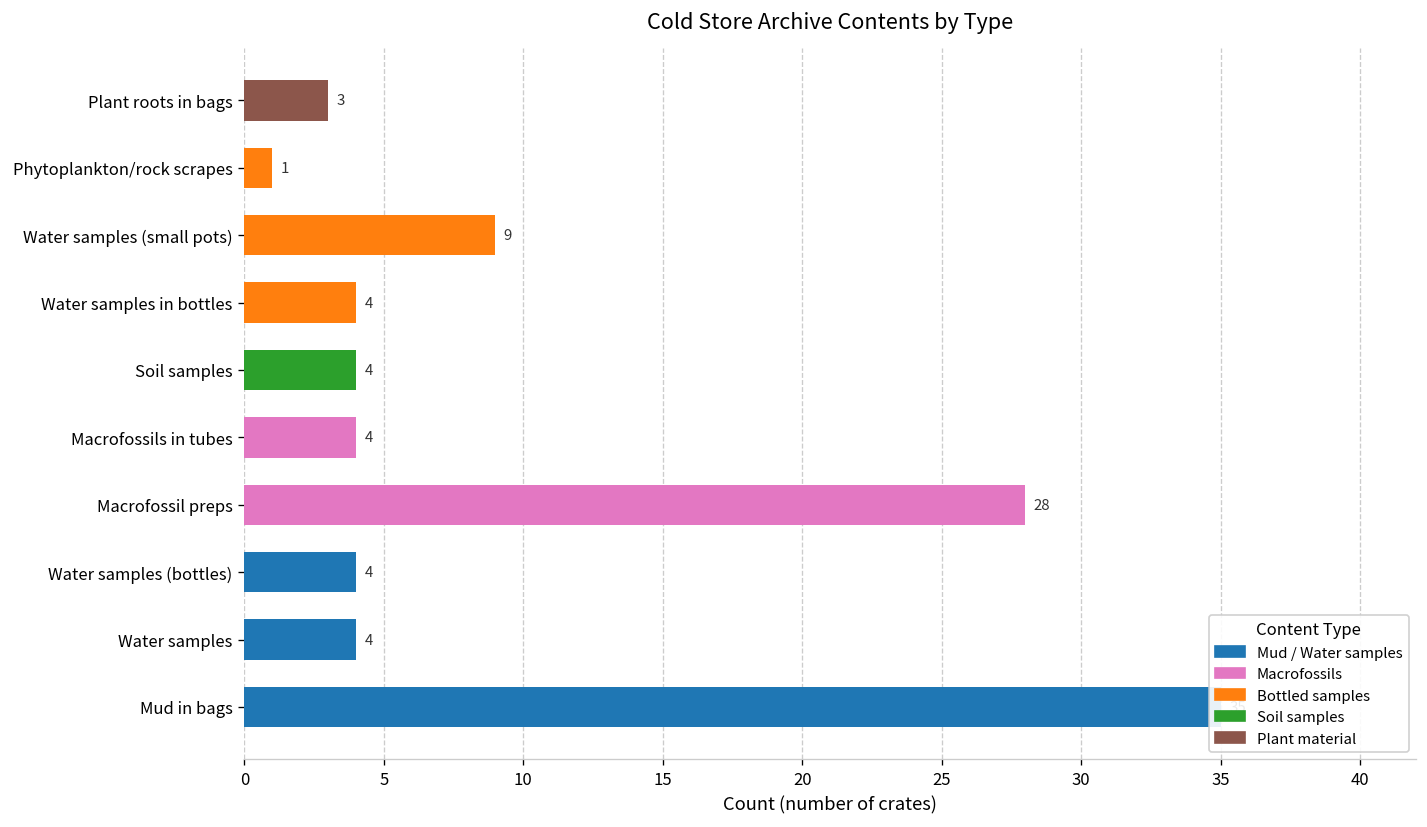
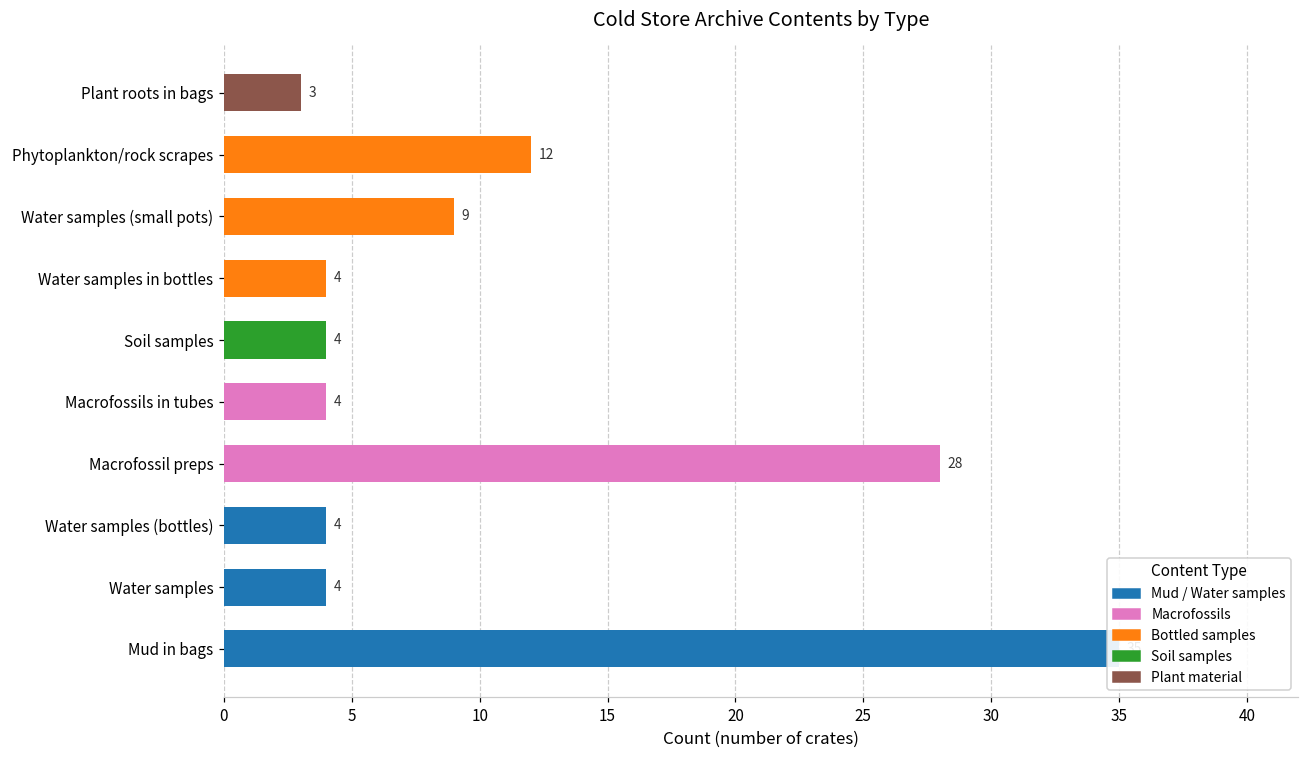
  {
    "Macrofossils": {
      "Macrofossils in tubes": 4,
      "Macrofossil preps": 28
    },
    "Soil samples": {
      "Soil samples": 4
    },
    "Bottled samples": {
-     "Phytoplankton/rock scrapes": 1,
+     "Phytoplankton/rock scrapes": 12,
      "Water samples (small pots)": 9,
      "Water samples in bottles": 4
    },
    "Plant material": {
      "Plant roots in bags": 3
    }
  }
